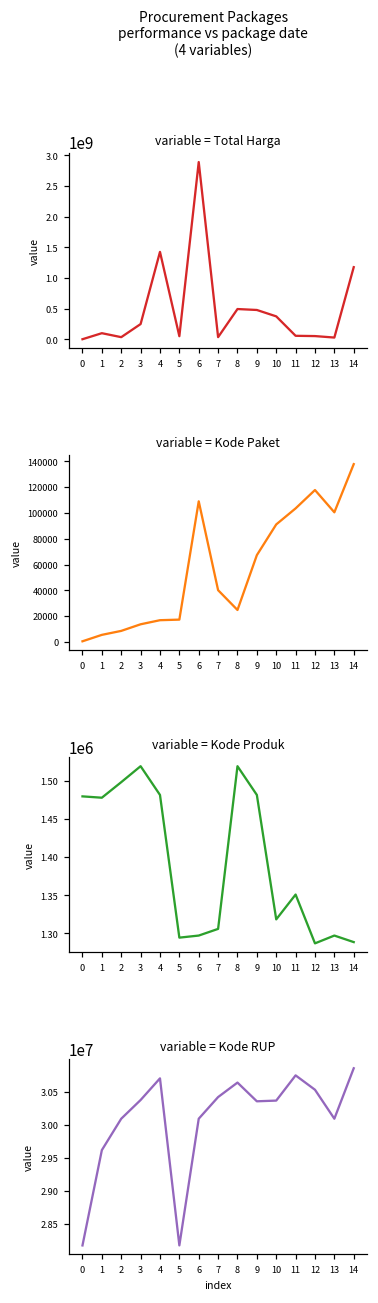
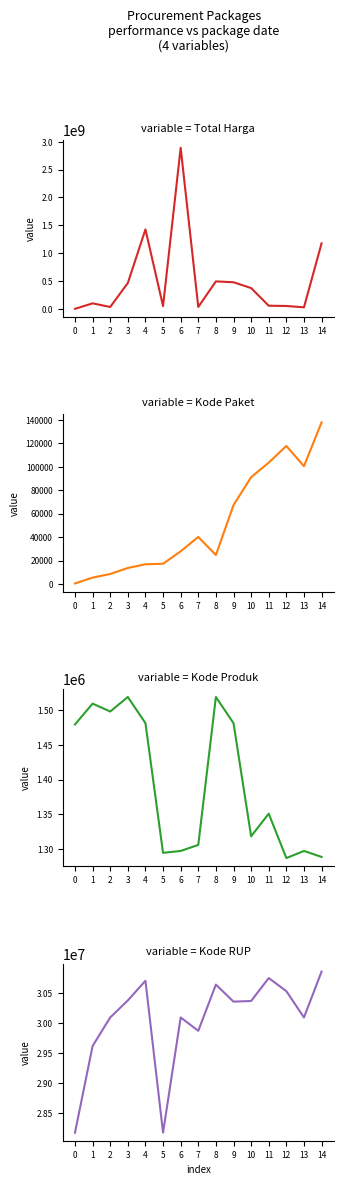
  {
    "variable = Total Harga": {
      "0": 0,
      "1": 100000000,
      "2": 0,
-     "3": 200000000,
+     "3": 500000000,
      "4": 1400000000,
      "5": 0,
      "6": 2900000000,
      "7": 0,
      "8": 500000000,
      "9": 500000000,
      "10": 400000000,
      "11": 100000000,
      "12": 100000000,
      "13": 0,
      "14": 1200000000
    },
    "variable = Kode Paket": {
      "0": 0,
      "1": 5000,
      "2": 9000,
      "3": 14000,
      "4": 17000,
      "5": 17000,
-     "6": 109000,
+     "6": 28000,
      "7": 40000,
      "8": 25000,
      "9": 67000,
      "10": 91000,
      "11": 104000,
      "12": 118000,
      "13": 101000,
      "14": 138000
    },
    "variable = Kode Produk": {
      "0": 1480000,
-     "1": 1480000,
+     "1": 1510000,
      "2": 1500000,
      "3": 1520000,
      "4": 1480000,
      "5": 1290000,
      "6": 1300000,
      "7": 1310000,
      "8": 1520000,
      "9": 1480000,
      "10": 1320000,
      "11": 1350000,
      "12": 1290000,
      "13": 1300000,
      "14": 1290000
    },
    "variable = Kode RUP": {
      "0": 28200000,
      "1": 29600000,
      "2": 30100000,
      "3": 30400000,
      "4": 30700000,
      "5": 28200000,
      "6": 30100000,
-     "7": 30400000,
+     "7": 29900000,
      "8": 30600000,
      "9": 30400000,
      "10": 30400000,
      "11": 30700000,
      "12": 30500000,
      "13": 30100000,
      "14": 30900000
    }
  }
